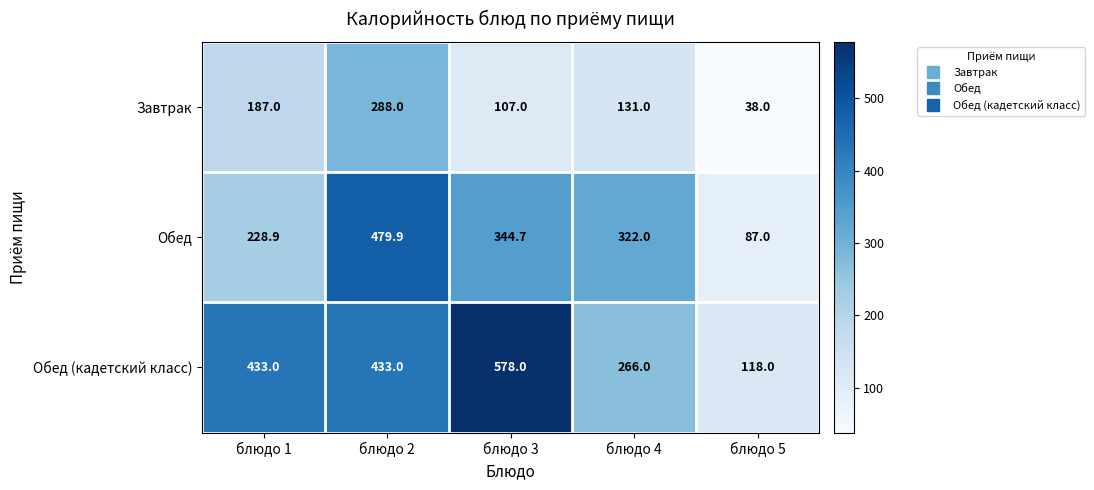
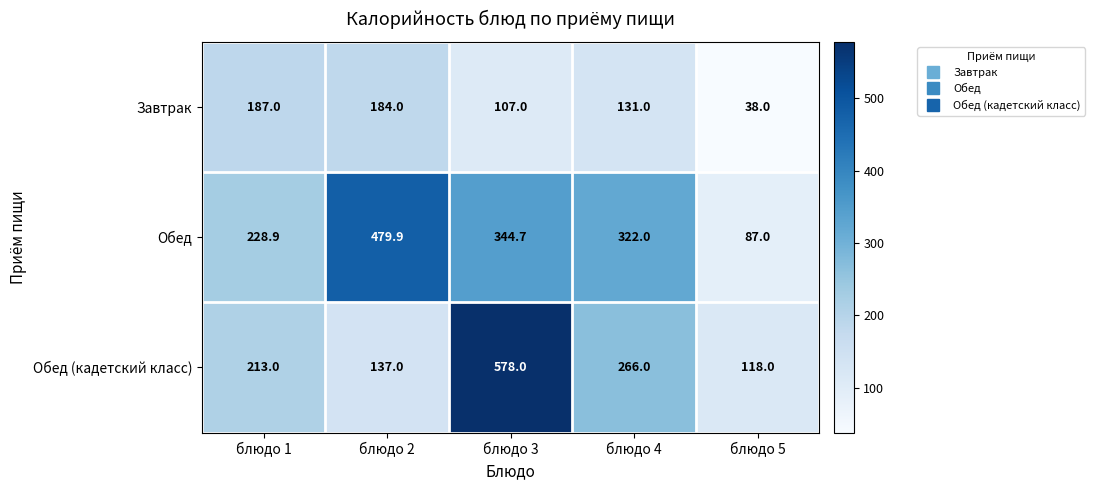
  {
    "Завтрак": {
      "блюдо 1": 187.0,
-     "блюдо 2": 288.0,
+     "блюдо 2": 184.0,
      "блюдо 3": 107.0,
      "блюдо 4": 131.0,
      "блюдо 5": 38.0
    },
    "Обед": {
      "блюдо 1": 228.9,
      "блюдо 2": 479.9,
      "блюдо 3": 344.7,
      "блюдо 4": 322.0,
      "блюдо 5": 87.0
    },
    "Обед (кадетский класс)": {
-     "блюдо 1": 433.0,
-     "блюдо 2": 433.0,
+     "блюдо 1": 213.0,
+     "блюдо 2": 137.0,
      "блюдо 3": 578.0,
      "блюдо 4": 266.0,
      "блюдо 5": 118.0
    }
  }
